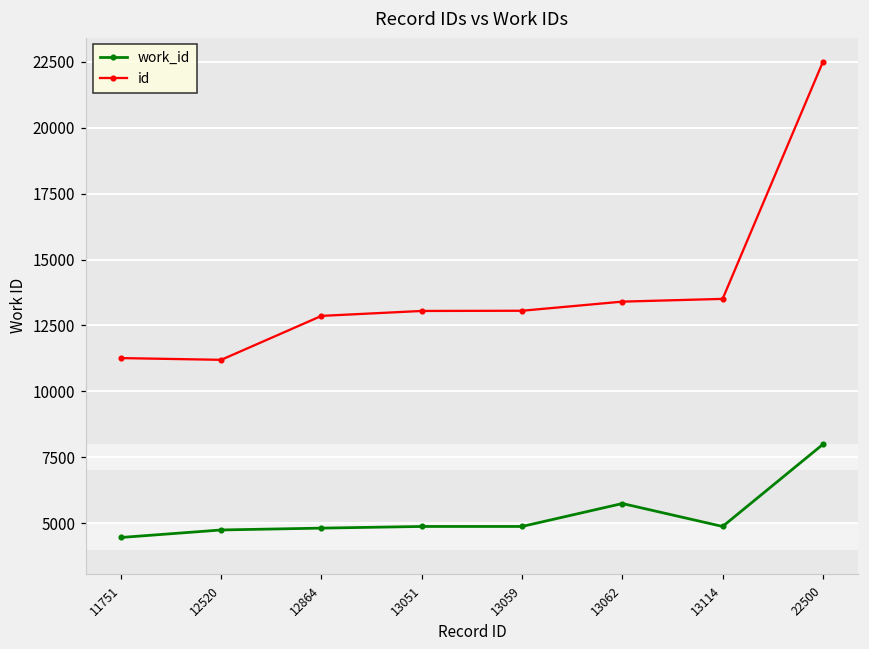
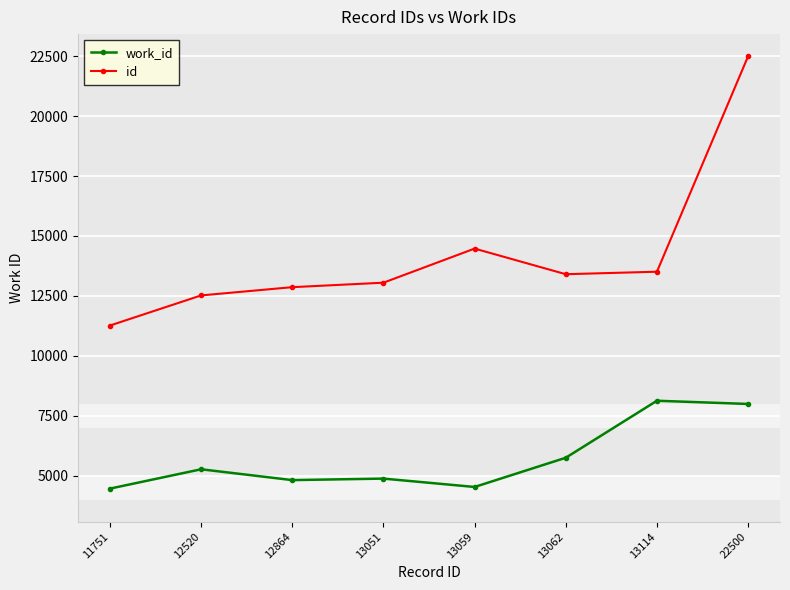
  {
    "work_id": {
      "11751": 4500,
-     "12520": 4700,
+     "12520": 5300,
      "12864": 4800,
      "13051": 4900,
-     "13059": 4900,
+     "13059": 4500,
      "13062": 5700,
-     "13114": 4900,
+     "13114": 8100,
      "22500": 8000
    },
    "id": {
      "11751": 11300,
-     "12520": 11200,
+     "12520": 12500,
      "12864": 12900,
      "13051": 13100,
-     "13059": 13100,
+     "13059": 14500,
      "13062": 13400,
      "13114": 13500,
      "22500": 22500
    }
  }
